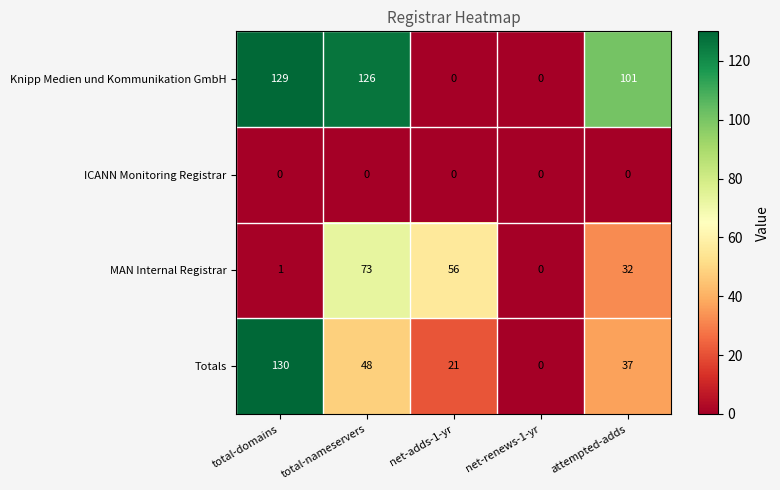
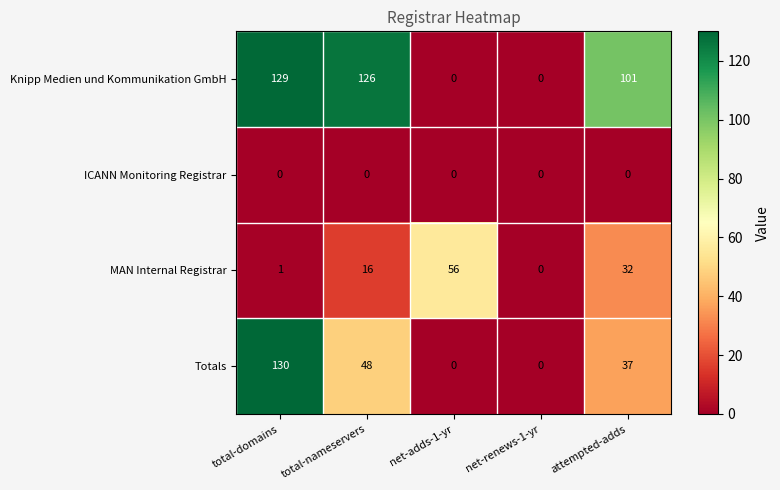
  {
    "Knipp Medien und Kommunikation GmbH": {
      "total-domains": 129,
      "total-nameservers": 126,
      "net-adds-1-yr": 0,
      "net-renews-1-yr": 0,
      "attempted-adds": 101
    },
    "ICANN Monitoring Registrar": {
      "total-domains": 0,
      "total-nameservers": 0,
      "net-adds-1-yr": 0,
      "net-renews-1-yr": 0,
      "attempted-adds": 0
    },
    "MAN Internal Registrar": {
      "total-domains": 1,
-     "total-nameservers": 73,
+     "total-nameservers": 16,
      "net-adds-1-yr": 56,
      "net-renews-1-yr": 0,
      "attempted-adds": 32
    },
    "Totals": {
      "total-domains": 130,
      "total-nameservers": 48,
-     "net-adds-1-yr": 21,
+     "net-adds-1-yr": 0,
      "net-renews-1-yr": 0,
      "attempted-adds": 37
    }
  }
